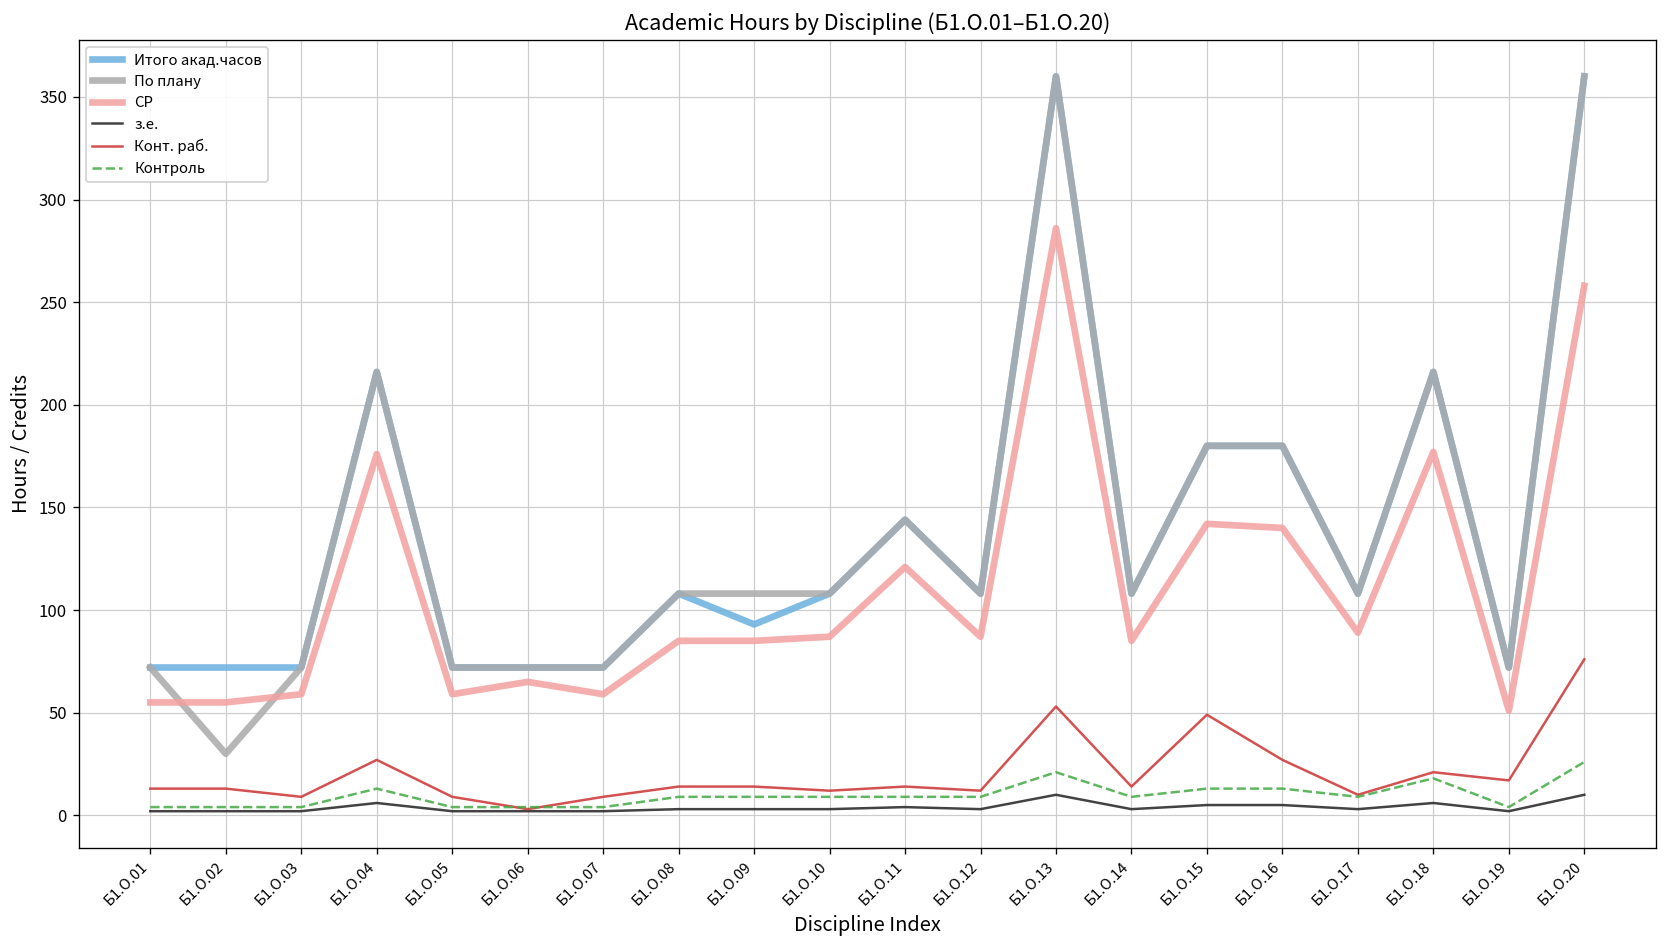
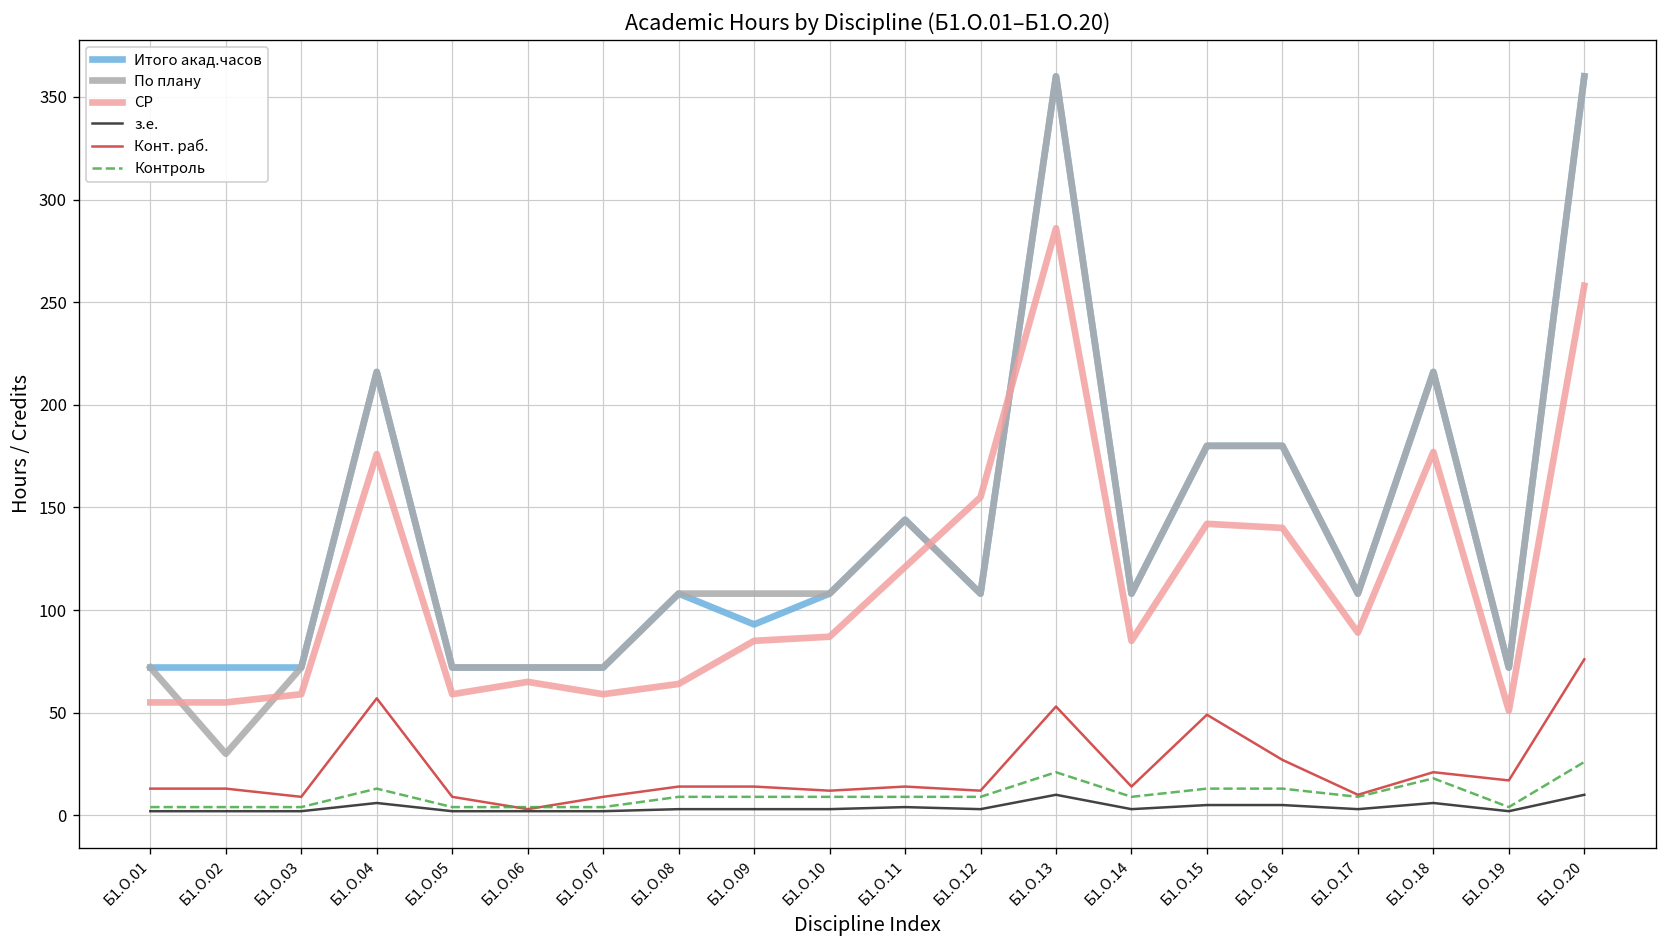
  {
    "Итого акад.часов": {
      "Б1.О.02": 72,
      "Б1.О.09": 93
    },
    "По плану": {
      "Б1.О.02": 30,
      "Б1.О.09": 108
    },
    "СР": {
      "Б1.О.01": 55,
      "Б1.О.02": 55,
      "Б1.О.03": 59,
      "Б1.О.04": 176,
      "Б1.О.05": 59,
      "Б1.О.06": 65,
      "Б1.О.07": 59,
-     "Б1.О.08": 85,
+     "Б1.О.08": 64,
      "Б1.О.09": 85,
      "Б1.О.10": 87,
      "Б1.О.11": 121,
-     "Б1.О.12": 87,
+     "Б1.О.12": 155,
      "Б1.О.13": 286,
      "Б1.О.14": 85,
      "Б1.О.15": 142,
      "Б1.О.16": 140,
      "Б1.О.17": 89,
      "Б1.О.18": 177,
      "Б1.О.19": 51,
      "Б1.О.20": 258
    },
    "з.е.": {
      "Б1.О.01": 2,
      "Б1.О.02": 2,
      "Б1.О.03": 2,
      "Б1.О.04": 6,
      "Б1.О.05": 2,
      "Б1.О.07": 2,
      "Б1.О.08": 3,
      "Б1.О.09": 3,
      "Б1.О.10": 3,
      "Б1.О.11": 4,
      "Б1.О.12": 3,
      "Б1.О.13": 10,
      "Б1.О.14": 3,
      "Б1.О.15": 5,
      "Б1.О.16": 5,
      "Б1.О.17": 3,
      "Б1.О.18": 6,
      "Б1.О.19": 2,
      "Б1.О.20": 10
    },
    "Конт. раб.": {
      "Б1.О.01": 13,
      "Б1.О.02": 13,
      "Б1.О.03": 9,
-     "Б1.О.04": 27,
+     "Б1.О.04": 57,
      "Б1.О.05": 9,
      "Б1.О.07": 9,
      "Б1.О.08": 14,
      "Б1.О.09": 14,
      "Б1.О.10": 12,
      "Б1.О.11": 14,
      "Б1.О.12": 12,
      "Б1.О.13": 53,
      "Б1.О.14": 14,
      "Б1.О.15": 49,
      "Б1.О.16": 27,
      "Б1.О.18": 21,
      "Б1.О.19": 17,
      "Б1.О.20": 76
    },
    "Контроль": {
      "Б1.О.01": 4,
      "Б1.О.02": 4,
      "Б1.О.03": 4,
      "Б1.О.04": 13,
      "Б1.О.05": 4,
      "Б1.О.07": 4,
      "Б1.О.08": 9,
      "Б1.О.09": 9,
      "Б1.О.10": 9,
      "Б1.О.11": 9,
      "Б1.О.12": 9,
      "Б1.О.13": 21,
      "Б1.О.14": 9,
      "Б1.О.15": 13,
      "Б1.О.16": 13,
      "Б1.О.18": 18,
      "Б1.О.19": 4,
      "Б1.О.20": 26
    }
  }
